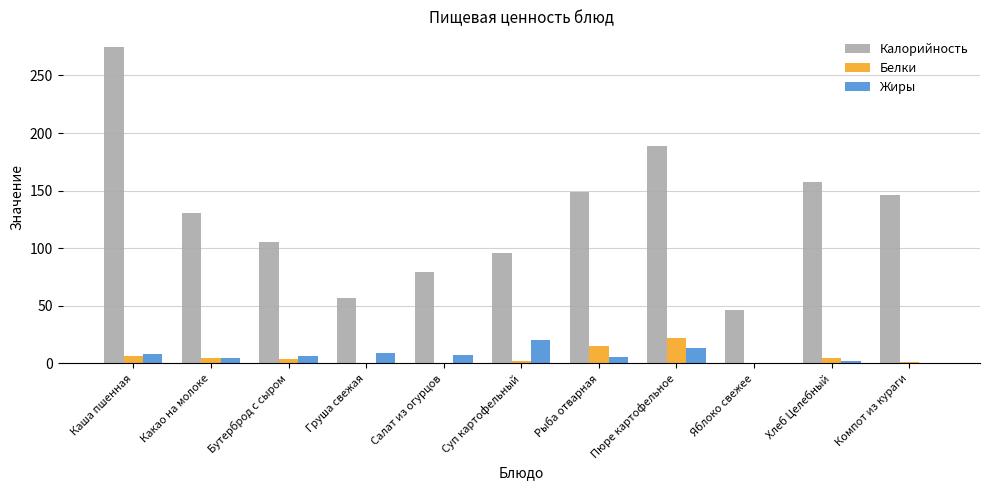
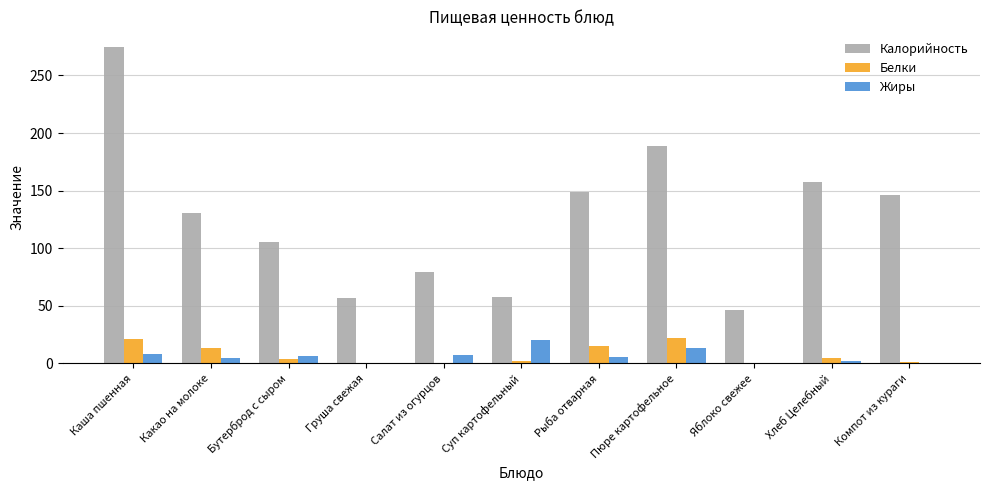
  {
    "Калорийность": {
      "Каша пшенная": 275,
      "Какао на молоке": 130,
      "Бутерброд с сыром": 105,
      "Груша свежая": 56,
      "Салат из огурцов": 79,
-     "Суп картофельный": 96,
+     "Суп картофельный": 58,
      "Рыба отварная": 149,
      "Пюре картофельное": 189,
      "Яблоко свежее": 46,
      "Хлеб Целебный": 157,
      "Компот из кураги": 146
    },
    "Белки": {
-     "Каша пшенная": 6,
-     "Какао на молоке": 5,
+     "Каша пшенная": 21,
+     "Какао на молоке": 13,
      "Бутерброд с сыром": 4,
      "Суп картофельный": 2,
      "Рыба отварная": 15,
      "Пюре картофельное": 22,
      "Хлеб Целебный": 5
    },
    "Жиры": {
      "Каша пшенная": 8,
      "Какао на молоке": 5,
      "Бутерброд с сыром": 7,
-     "Груша свежая": 9,
+     "Груша свежая": 0,
      "Салат из огурцов": 7,
      "Суп картофельный": 20,
      "Рыба отварная": 6,
      "Пюре картофельное": 13,
      "Компот из кураги": 0
    }
  }
